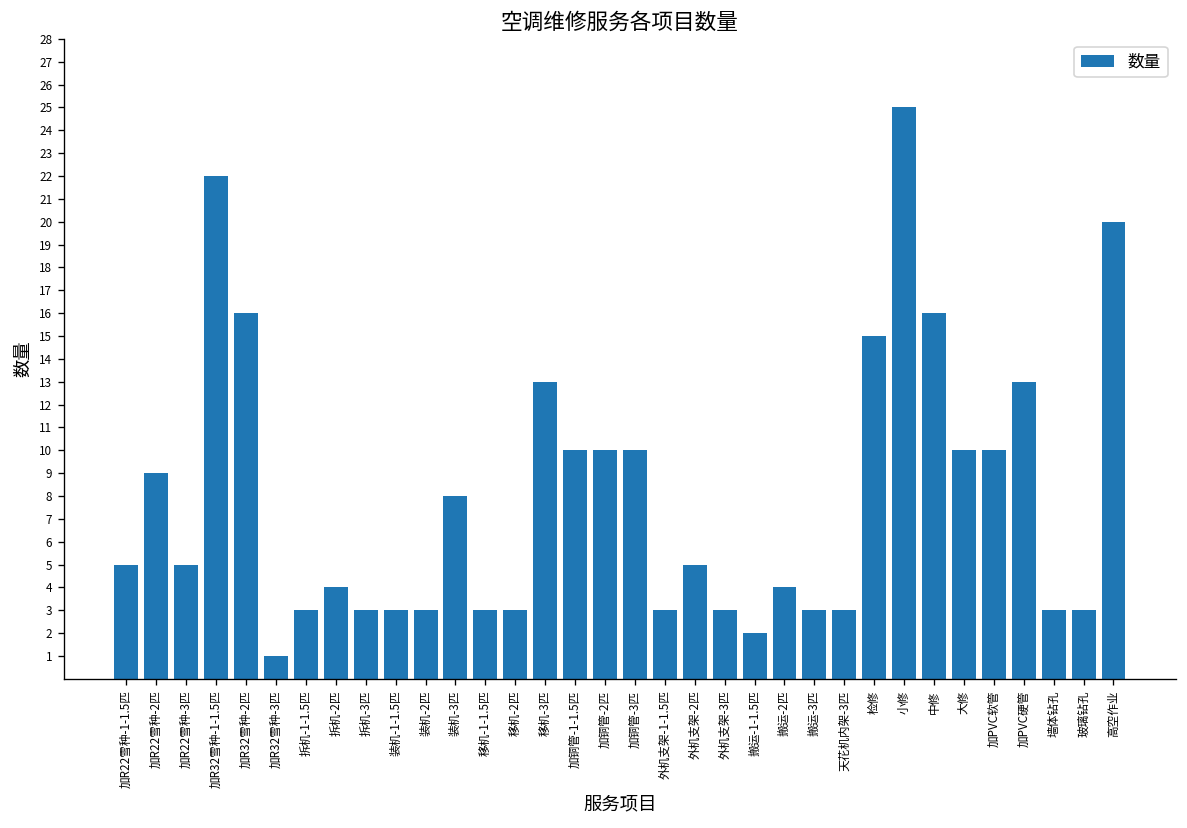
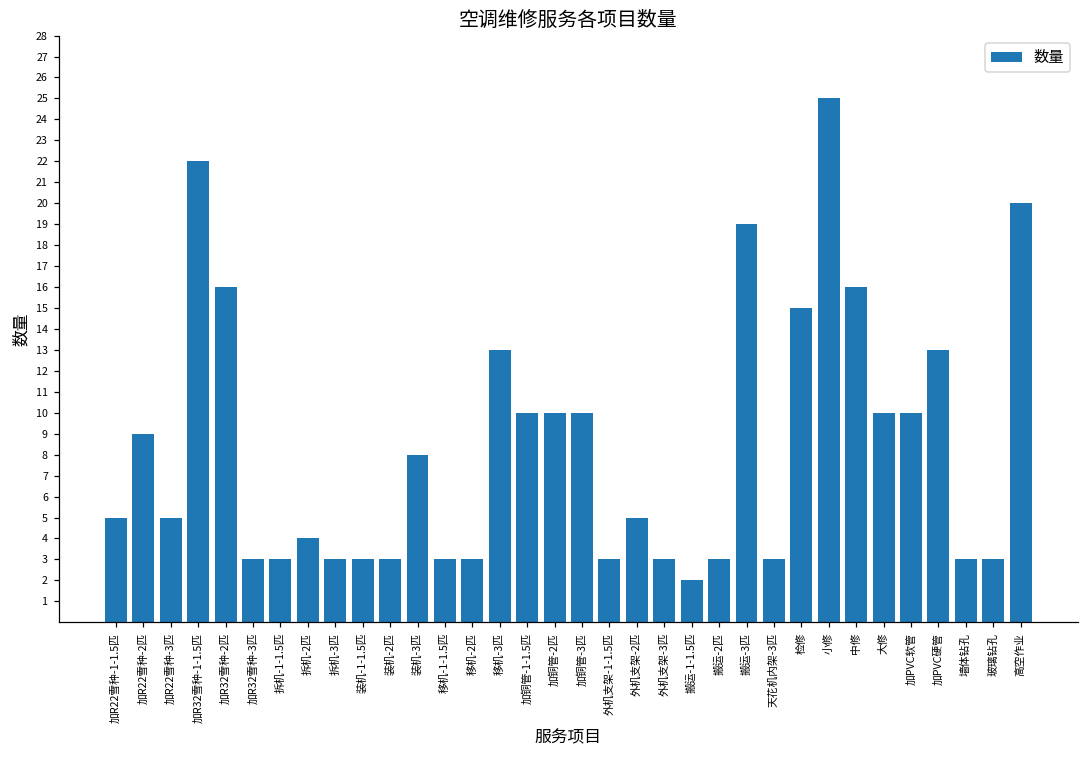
  {
    "加R22雪种-1-1.5匹": 5,
    "加R22雪种-2匹": 9,
    "加R22雪种-3匹": 5,
    "加R32雪种-1-1.5匹": 22,
    "加R32雪种-2匹": 16,
-   "加R32雪种-3匹": 1,
+   "加R32雪种-3匹": 3,
    "拆机-1-1.5匹": 3,
    "拆机-2匹": 4,
    "拆机-3匹": 3,
    "装机-1-1.5匹": 3,
    "装机-2匹": 3,
    "装机-3匹": 8,
    "移机-1-1.5匹": 3,
    "移机-2匹": 3,
    "移机-3匹": 13,
    "加铜管-1-1.5匹": 10,
    "加铜管-2匹": 10,
    "加铜管-3匹": 10,
    "外机支架-1-1.5匹": 3,
    "外机支架-2匹": 5,
    "外机支架-3匹": 3,
    "搬运-1-1.5匹": 2,
-   "搬运-2匹": 4,
-   "搬运-3匹": 3,
+   "搬运-2匹": 3,
+   "搬运-3匹": 19,
    "天花机内架-3匹": 3,
    "检修": 15,
    "小修": 25,
    "中修": 16,
    "大修": 10,
    "加PVC软管": 10,
    "加PVC硬管": 13,
    "墙体钻孔": 3,
    "玻璃钻孔": 3,
    "高空作业": 20
  }
